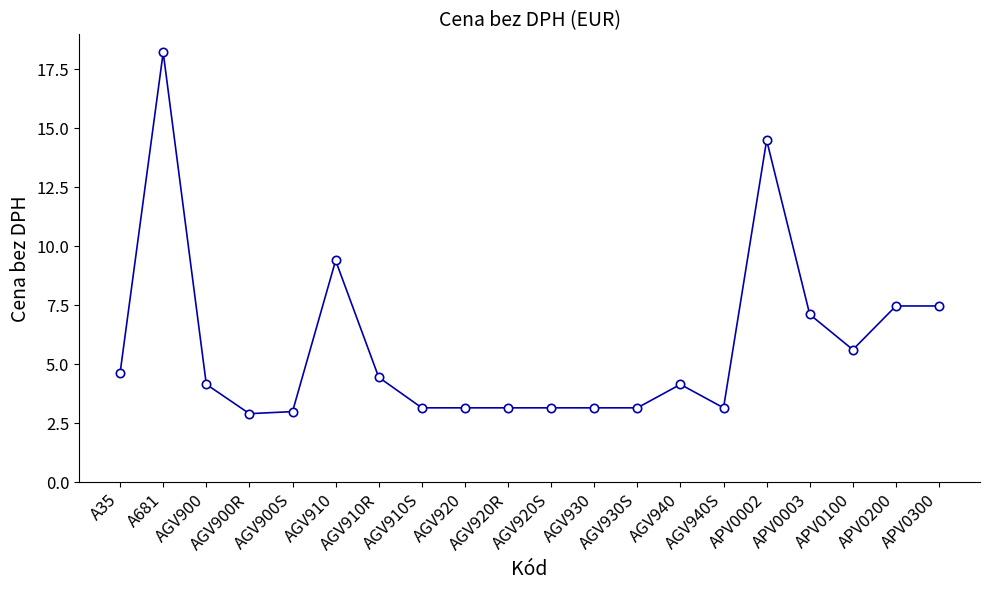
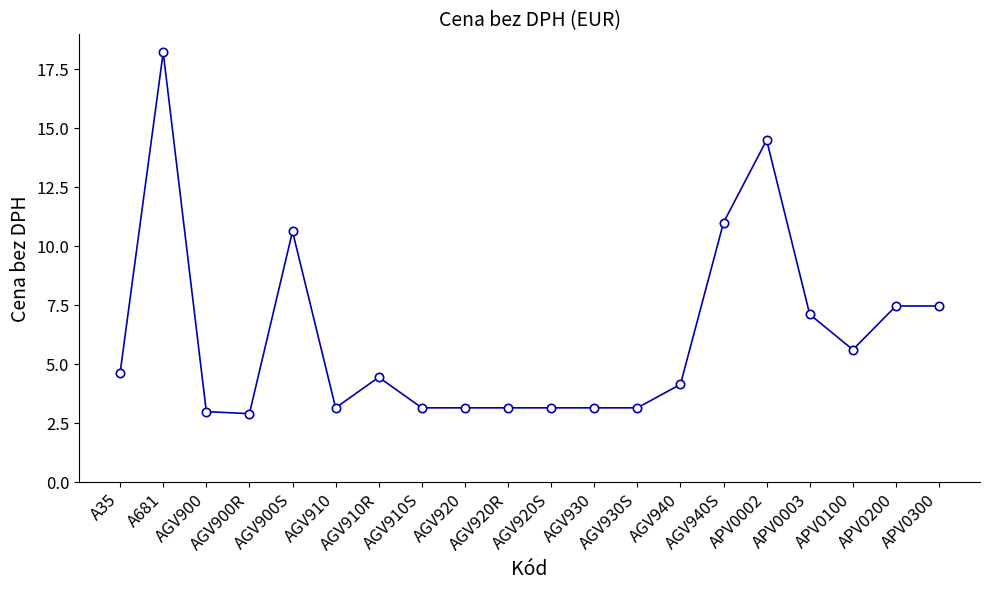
  {
    "A35": 4.6,
    "A681": 18.2,
-   "AGV900": 4.2,
+   "AGV900": 3.0,
    "AGV900R": 2.9,
-   "AGV900S": 3.0,
-   "AGV910": 9.4,
+   "AGV900S": 10.6,
+   "AGV910": 3.2,
    "AGV910R": 4.5,
    "AGV910S": 3.2,
    "AGV920": 3.2,
    "AGV920R": 3.2,
    "AGV920S": 3.2,
    "AGV930": 3.2,
    "AGV930S": 3.2,
    "AGV940": 4.1,
-   "AGV940S": 3.2,
+   "AGV940S": 11.0,
    "APV0002": 14.5,
    "APV0003": 7.1,
    "APV0100": 5.6,
    "APV0200": 7.5,
    "APV0300": 7.5
  }
